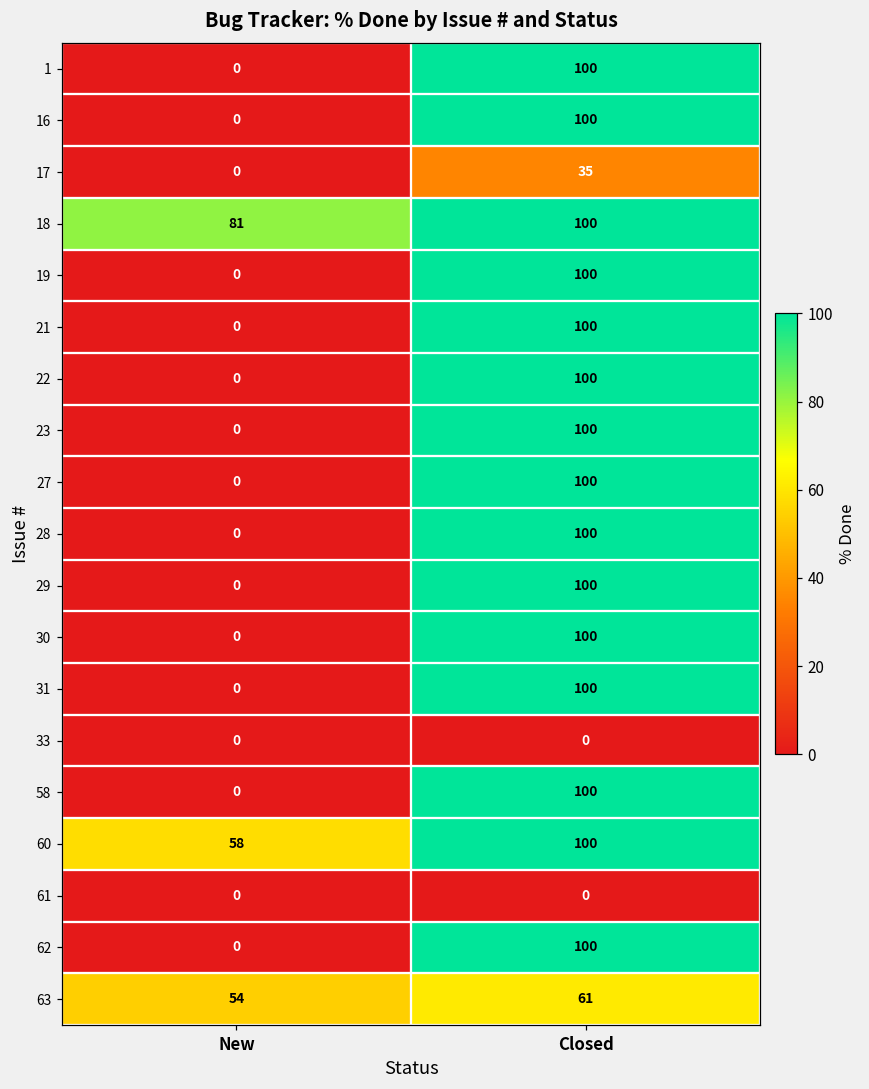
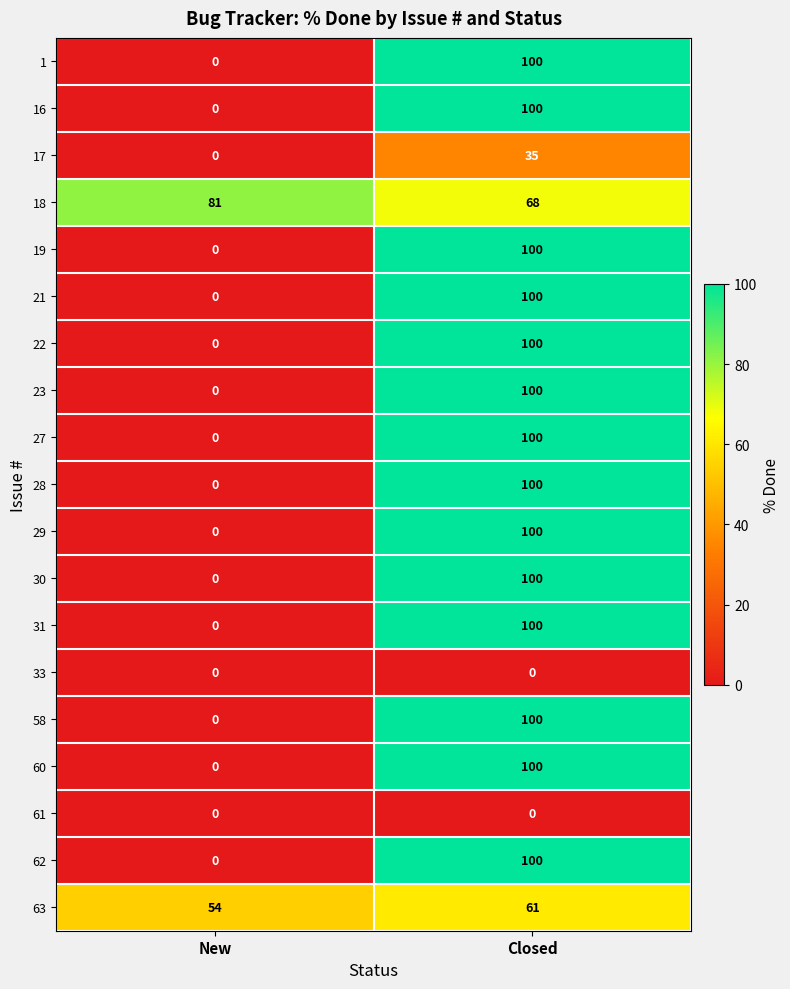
  {
    "1": {
      "New": 0,
      "Closed": 100
    },
    "16": {
      "New": 0,
      "Closed": 100
    },
    "17": {
      "New": 0,
      "Closed": 35
    },
    "18": {
      "New": 81,
-     "Closed": 100
+     "Closed": 68
    },
    "19": {
      "New": 0,
      "Closed": 100
    },
    "21": {
      "New": 0,
      "Closed": 100
    },
    "22": {
      "New": 0,
      "Closed": 100
    },
    "23": {
      "New": 0,
      "Closed": 100
    },
    "27": {
      "New": 0,
      "Closed": 100
    },
    "28": {
      "New": 0,
      "Closed": 100
    },
    "29": {
      "New": 0,
      "Closed": 100
    },
    "30": {
      "New": 0,
      "Closed": 100
    },
    "31": {
      "New": 0,
      "Closed": 100
    },
    "33": {
      "New": 0,
      "Closed": 0
    },
    "58": {
      "New": 0,
      "Closed": 100
    },
    "60": {
-     "New": 58,
+     "New": 0,
      "Closed": 100
    },
    "61": {
      "New": 0,
      "Closed": 0
    },
    "62": {
      "New": 0,
      "Closed": 100
    },
    "63": {
      "New": 54,
      "Closed": 61
    }
  }
